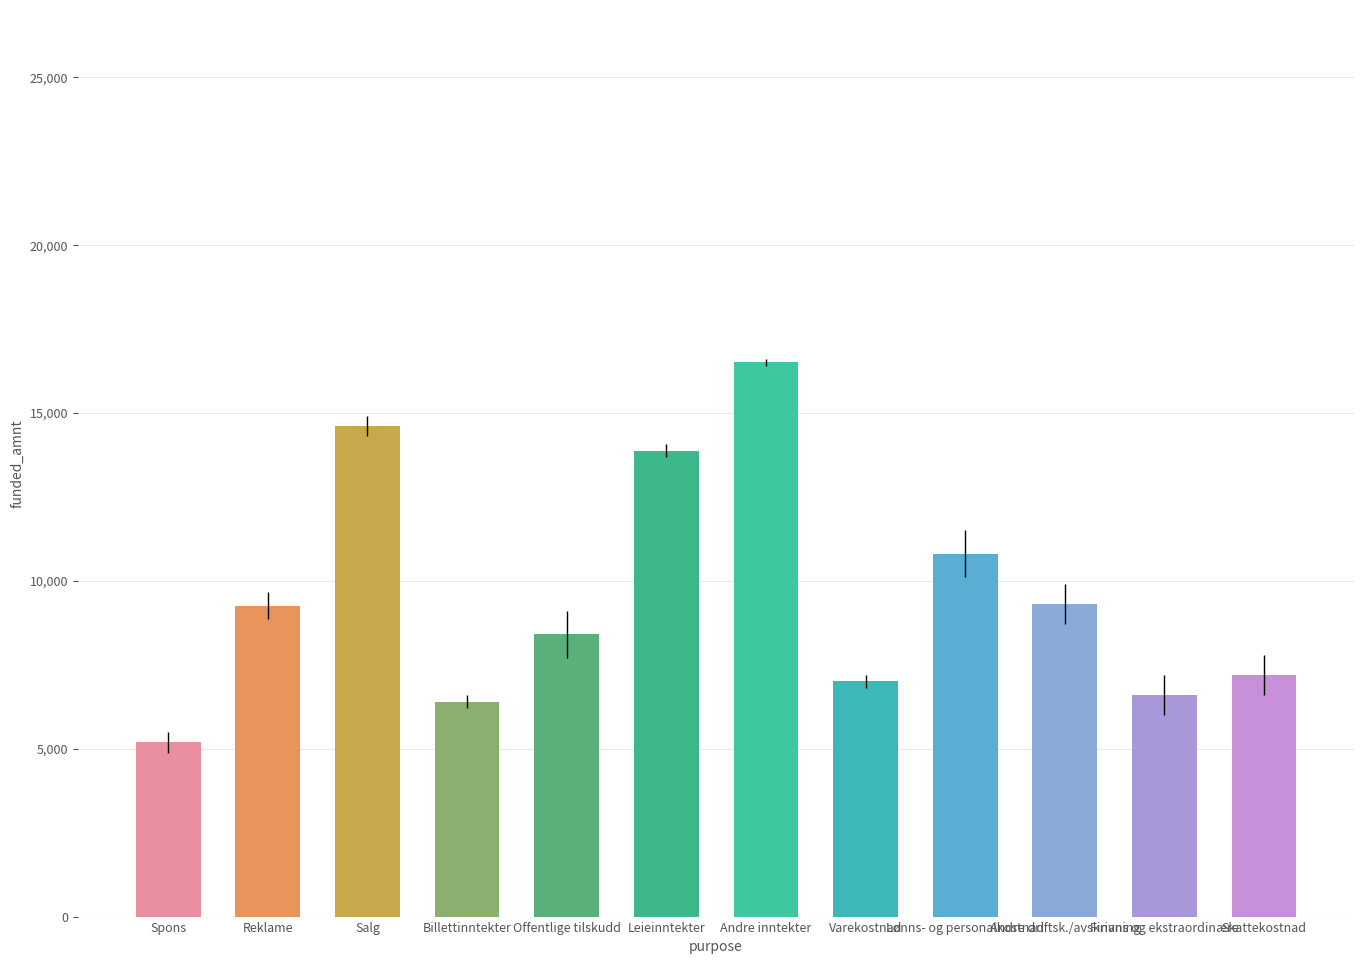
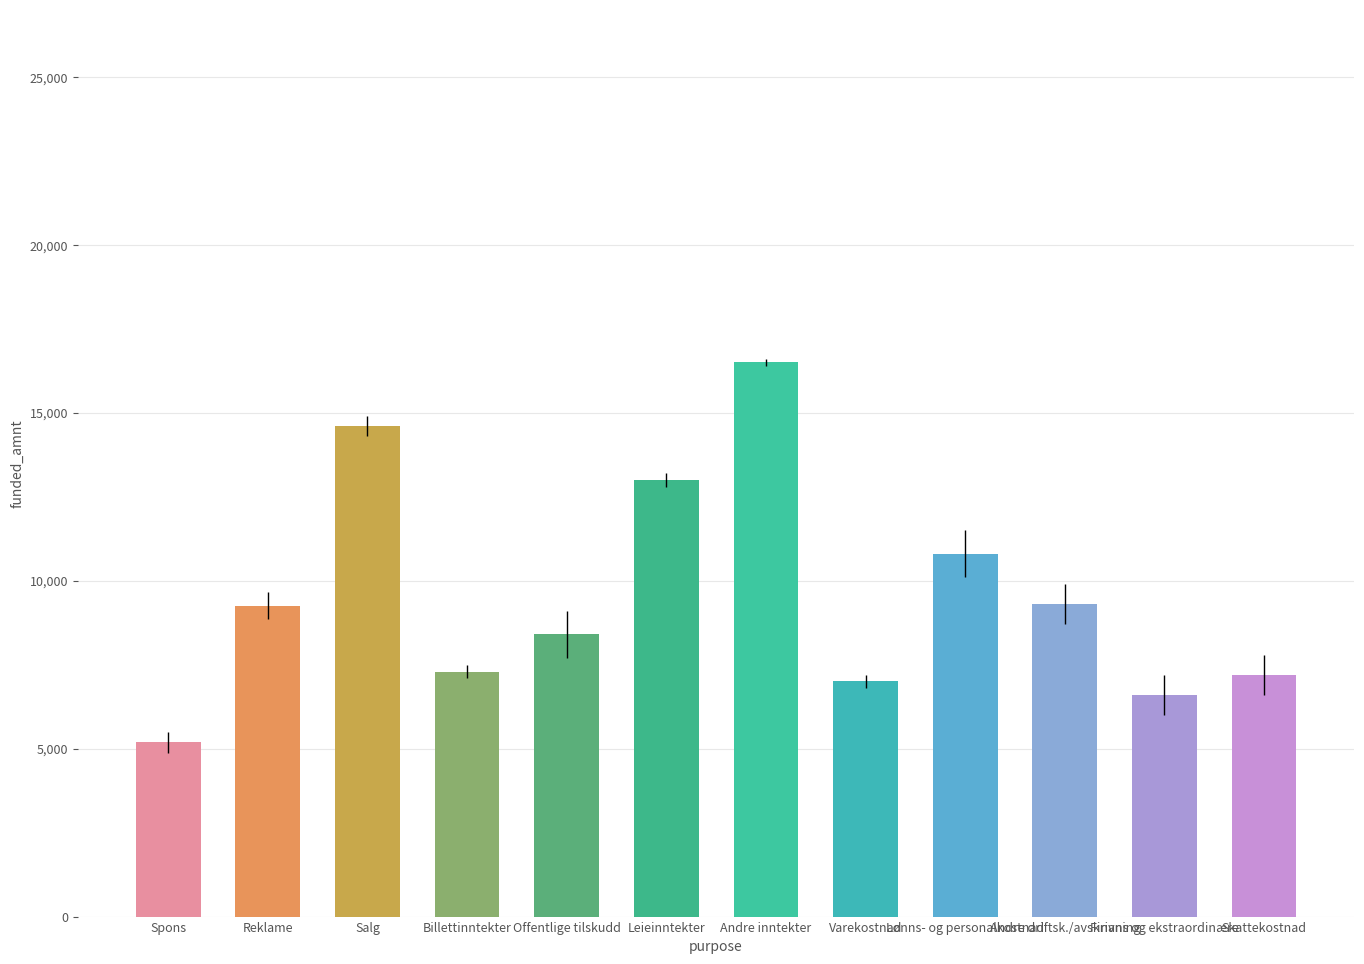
  {
    "Spons": "5,200",
    "Reklame": "9,300",
    "Salg": "14,600",
-   "Billettinntekter": "6,400",
+   "Billettinntekter": "7,300",
    "Offentlige tilskudd": "8,400",
-   "Leieinntekter": "13,900",
+   "Leieinntekter": "13,000",
    "Andre inntekter": "16,500"
  }
